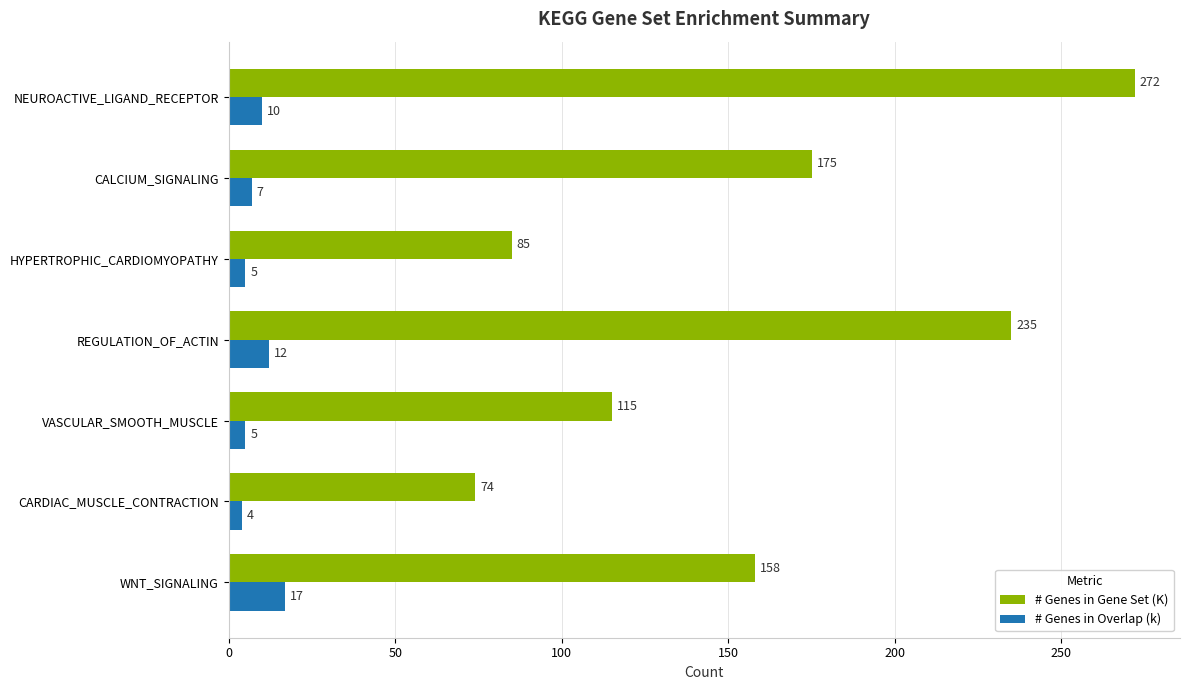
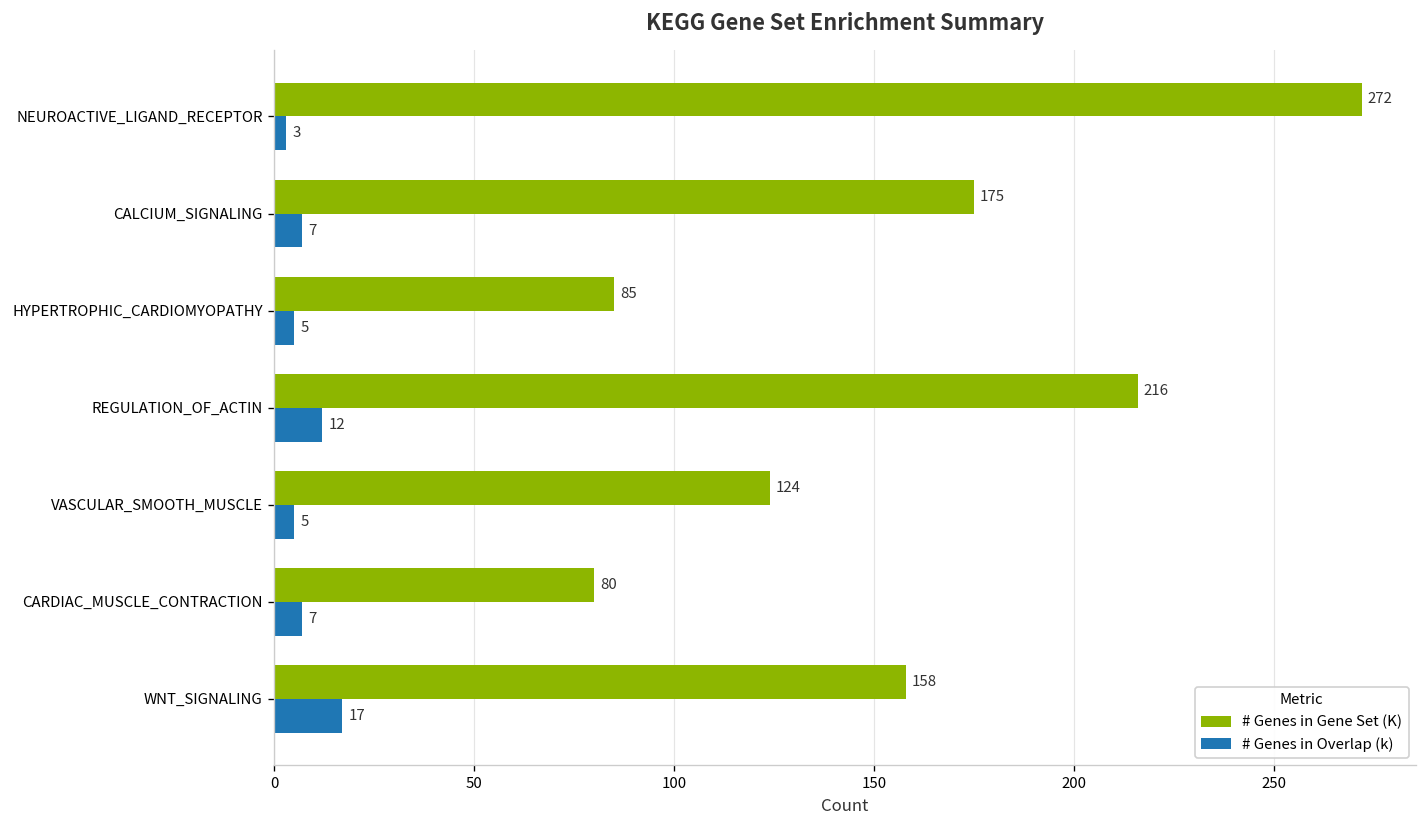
  {
    "# Genes in Gene Set (K)": {
      "NEUROACTIVE_LIGAND_RECEPTOR": 272,
      "CALCIUM_SIGNALING": 175,
      "HYPERTROPHIC_CARDIOMYOPATHY": 85,
-     "REGULATION_OF_ACTIN": 235,
-     "VASCULAR_SMOOTH_MUSCLE": 115,
-     "CARDIAC_MUSCLE_CONTRACTION": 74,
+     "REGULATION_OF_ACTIN": 216,
+     "VASCULAR_SMOOTH_MUSCLE": 124,
+     "CARDIAC_MUSCLE_CONTRACTION": 80,
      "WNT_SIGNALING": 158
    },
    "# Genes in Overlap (k)": {
-     "NEUROACTIVE_LIGAND_RECEPTOR": 10,
+     "NEUROACTIVE_LIGAND_RECEPTOR": 3,
      "CALCIUM_SIGNALING": 7,
      "HYPERTROPHIC_CARDIOMYOPATHY": 5,
      "REGULATION_OF_ACTIN": 12,
      "VASCULAR_SMOOTH_MUSCLE": 5,
-     "CARDIAC_MUSCLE_CONTRACTION": 4,
+     "CARDIAC_MUSCLE_CONTRACTION": 7,
      "WNT_SIGNALING": 17
    }
  }
